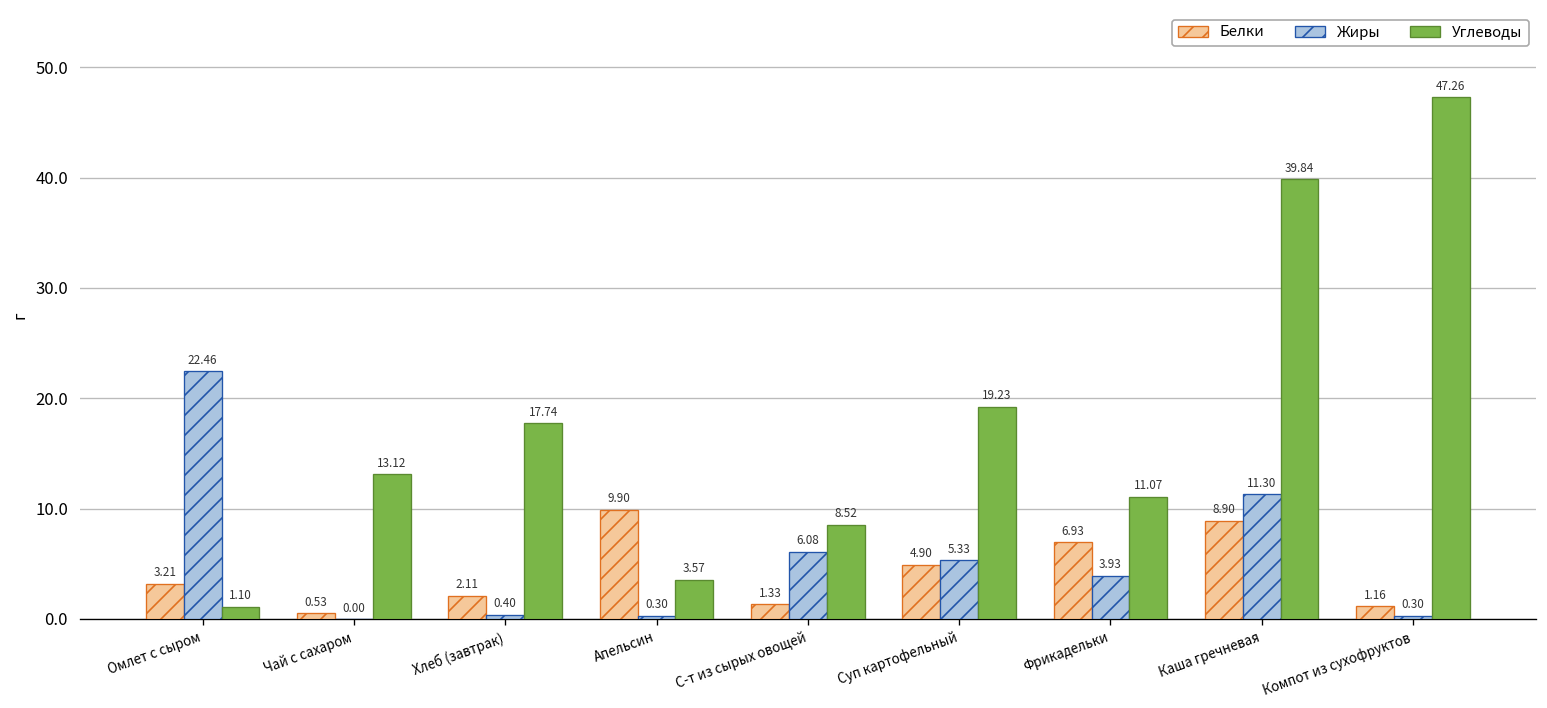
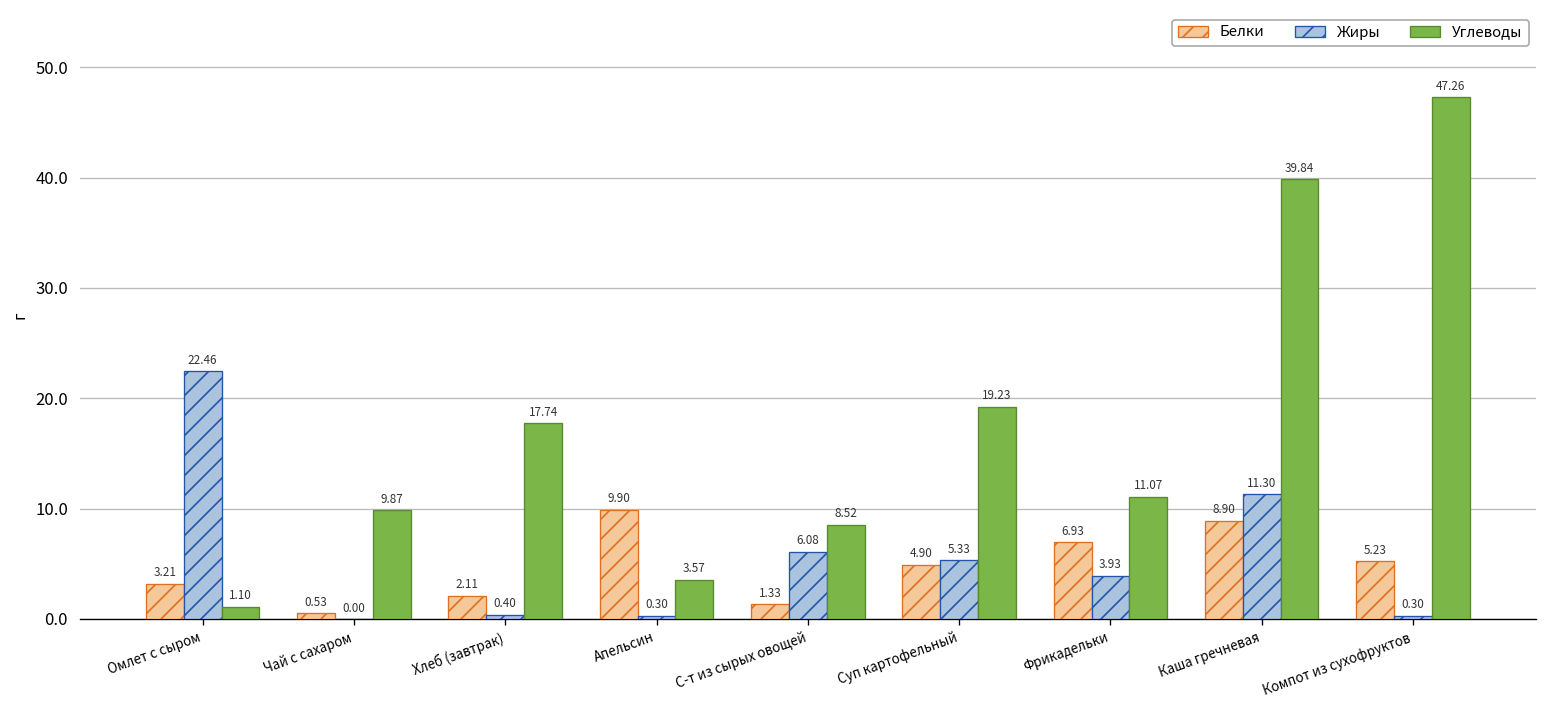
  {
    "Белки": {
      "Омлет с сыром": 3.21,
      "Чай с сахаром": 0.53,
      "Хлеб (завтрак)": 2.11,
      "Апельсин": 9.90,
      "С-т из сырых овощей": 1.33,
      "Суп картофельный": 4.90,
      "Фрикадельки": 6.93,
      "Каша гречневая": 8.90,
-     "Компот из сухофруктов": 1.16
+     "Компот из сухофруктов": 5.23
    },
    "Жиры": {
      "Омлет с сыром": 22.46,
      "Чай с сахаром": 0.00,
      "Хлеб (завтрак)": 0.40,
      "Апельсин": 0.30,
      "С-т из сырых овощей": 6.08,
      "Суп картофельный": 5.33,
      "Фрикадельки": 3.93,
      "Каша гречневая": 11.30,
      "Компот из сухофруктов": 0.30
    },
    "Углеводы": {
      "Омлет с сыром": 1.10,
-     "Чай с сахаром": 13.12,
+     "Чай с сахаром": 9.87,
      "Хлеб (завтрак)": 17.74,
      "Апельсин": 3.57,
      "С-т из сырых овощей": 8.52,
      "Суп картофельный": 19.23,
      "Фрикадельки": 11.07,
      "Каша гречневая": 39.84,
      "Компот из сухофруктов": 47.26
    }
  }
